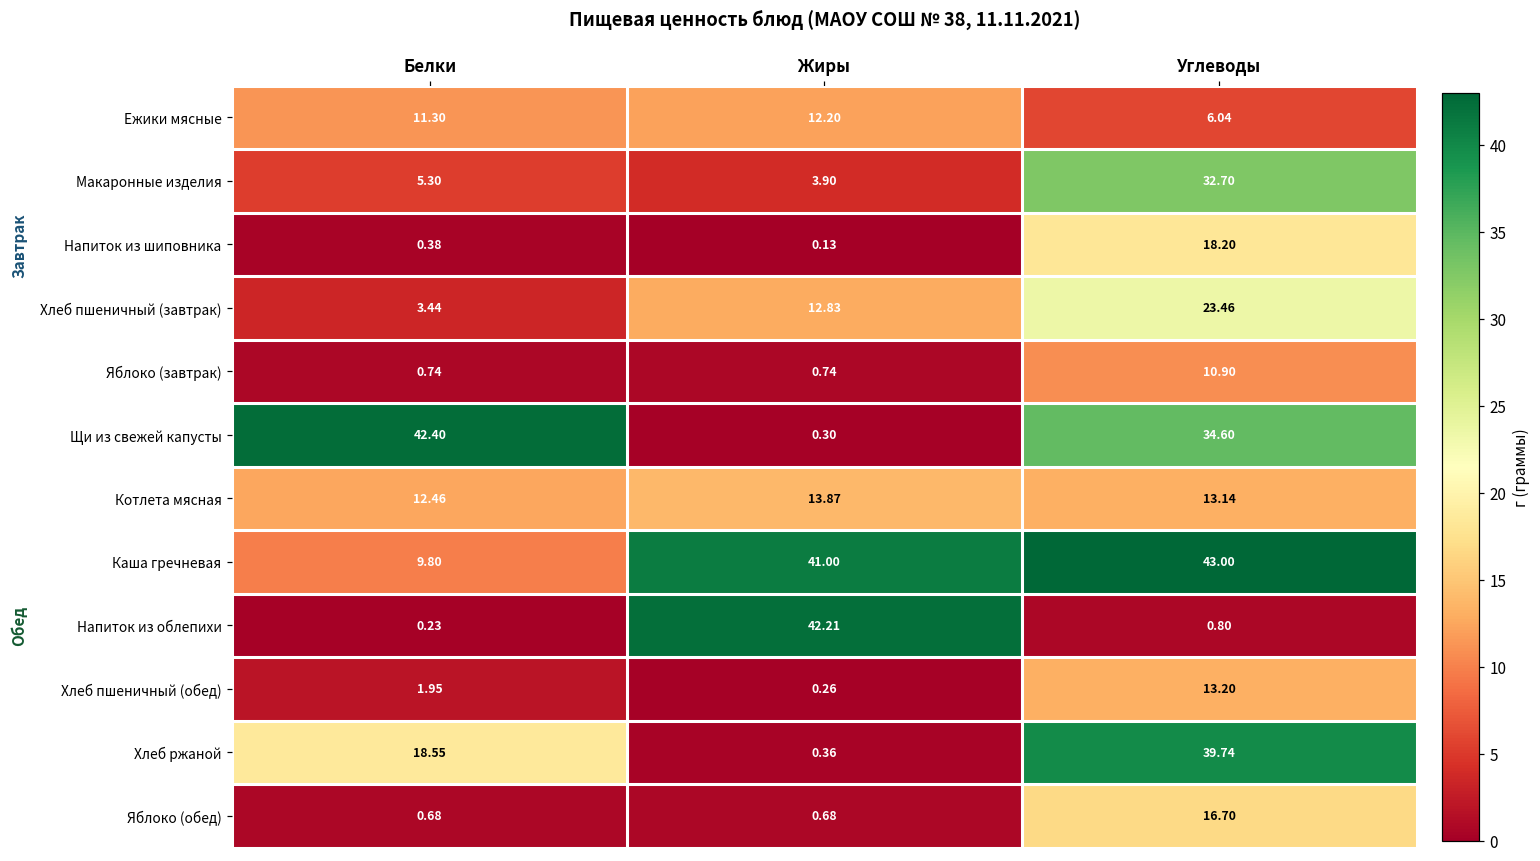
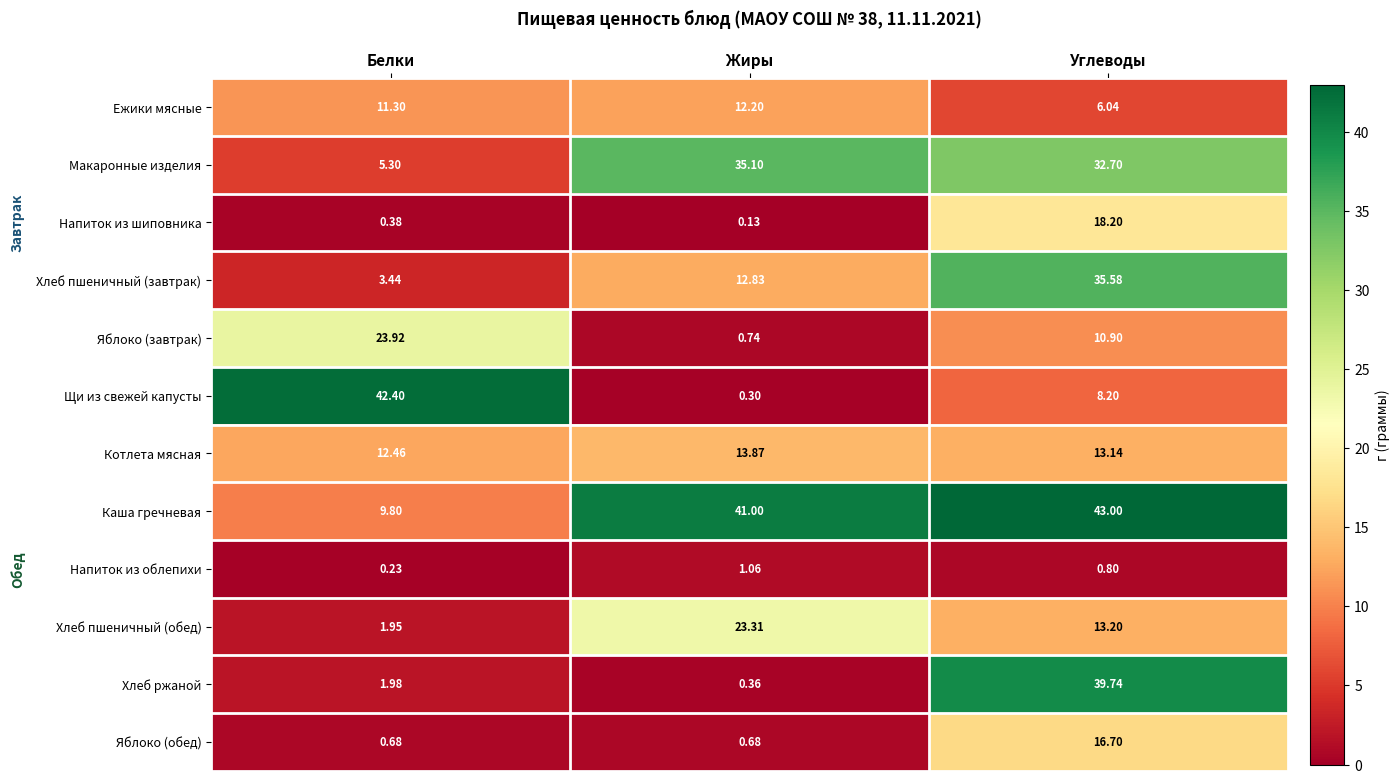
  {
    "Ежики мясные": {
      "Белки": 11.30,
      "Жиры": 12.20,
      "Углеводы": 6.04
    },
    "Макаронные изделия": {
      "Белки": 5.30,
-     "Жиры": 3.90,
+     "Жиры": 35.10,
      "Углеводы": 32.70
    },
    "Напиток из шиповника": {
      "Белки": 0.38,
      "Жиры": 0.13,
      "Углеводы": 18.20
    },
    "Хлеб пшеничный (завтрак)": {
      "Белки": 3.44,
      "Жиры": 12.83,
-     "Углеводы": 23.46
+     "Углеводы": 35.58
    },
    "Яблоко (завтрак)": {
-     "Белки": 0.74,
+     "Белки": 23.92,
      "Жиры": 0.74,
      "Углеводы": 10.90
    },
    "Щи из свежей капусты": {
      "Белки": 42.40,
      "Жиры": 0.30,
-     "Углеводы": 34.60
+     "Углеводы": 8.20
    },
    "Котлета мясная": {
      "Белки": 12.46,
      "Жиры": 13.87,
      "Углеводы": 13.14
    },
    "Каша гречневая": {
      "Белки": 9.80,
      "Жиры": 41.00,
      "Углеводы": 43.00
    },
    "Напиток из облепихи": {
      "Белки": 0.23,
-     "Жиры": 42.21,
+     "Жиры": 1.06,
      "Углеводы": 0.80
    },
    "Хлеб пшеничный (обед)": {
      "Белки": 1.95,
-     "Жиры": 0.26,
+     "Жиры": 23.31,
      "Углеводы": 13.20
    },
    "Хлеб ржаной": {
-     "Белки": 18.55,
+     "Белки": 1.98,
      "Жиры": 0.36,
      "Углеводы": 39.74
    },
    "Яблоко (обед)": {
      "Белки": 0.68,
      "Жиры": 0.68,
      "Углеводы": 16.70
    }
  }
